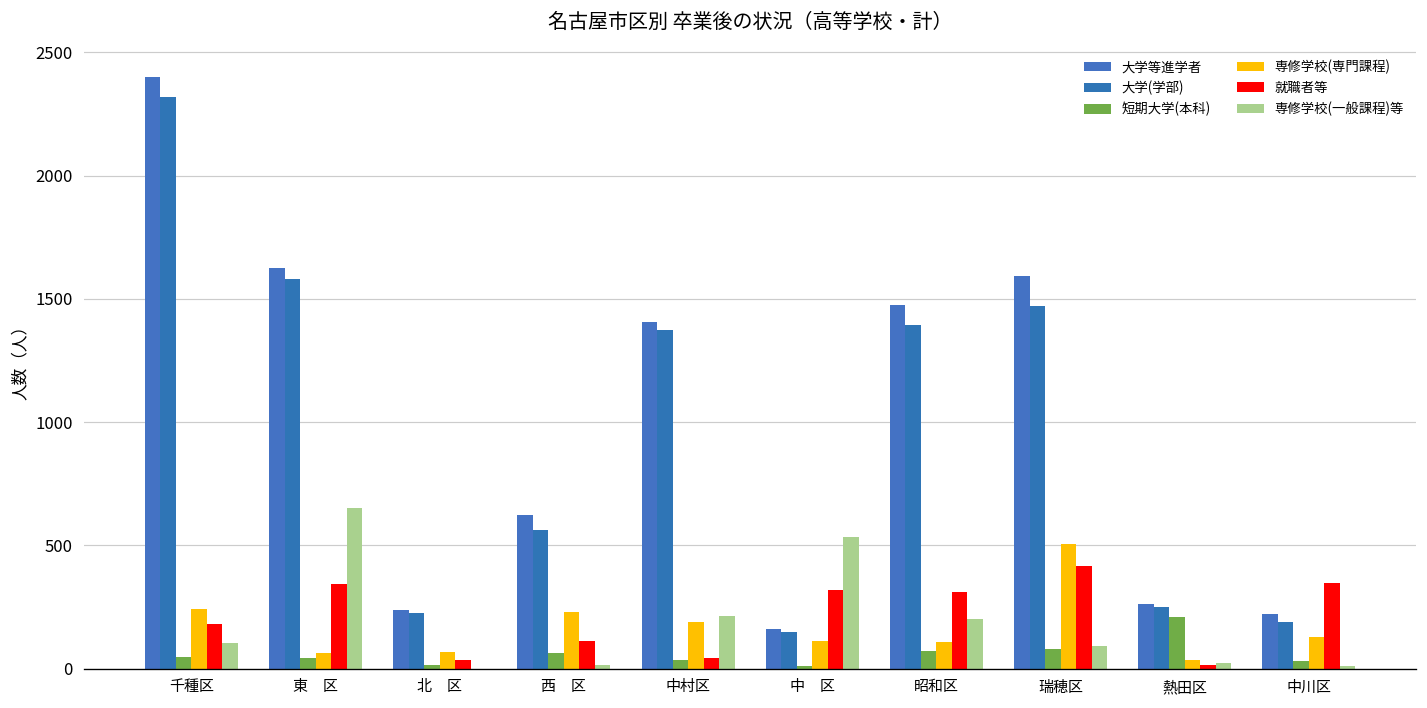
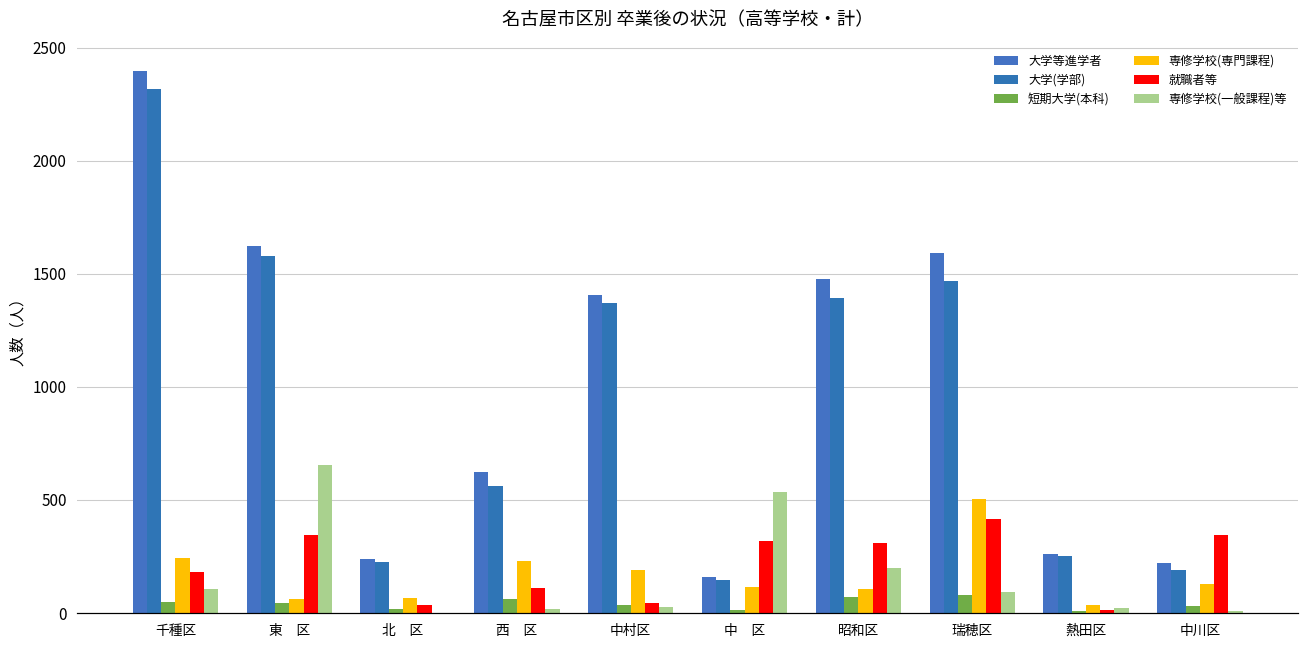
  {
    "短期大学(本科)": {
      "千種区": 50,
      "東 区": 40,
      "北 区": 20,
      "西 区": 60,
      "中村区": 40,
      "昭和区": 70,
      "瑞穂区": 80,
-     "熱田区": 210,
+     "熱田区": 10,
      "中川区": 30
    },
    "専修学校(専門課程)": {
      "千種区": 240,
      "東 区": 60,
      "北 区": 70,
      "西 区": 230,
      "中村区": 190,
      "中 区": 110,
      "昭和区": 110,
      "瑞穂区": 510,
      "熱田区": 30,
      "中川区": 130
    },
    "就職者等": {
      "千種区": 180,
      "東 区": 340,
      "北 区": 30,
      "西 区": 110,
      "中村区": 40,
      "中 区": 320,
      "昭和区": 310,
      "瑞穂区": 420,
      "熱田区": 20,
      "中川区": 350
    },
    "専修学校(一般課程)等": {
      "千種区": 110,
      "東 区": 650,
      "北 区": 0,
      "西 区": 20,
-     "中村区": 220,
+     "中村区": 30,
      "中 区": 540,
      "昭和区": 200,
      "瑞穂区": 90,
      "熱田区": 20
    }
  }
